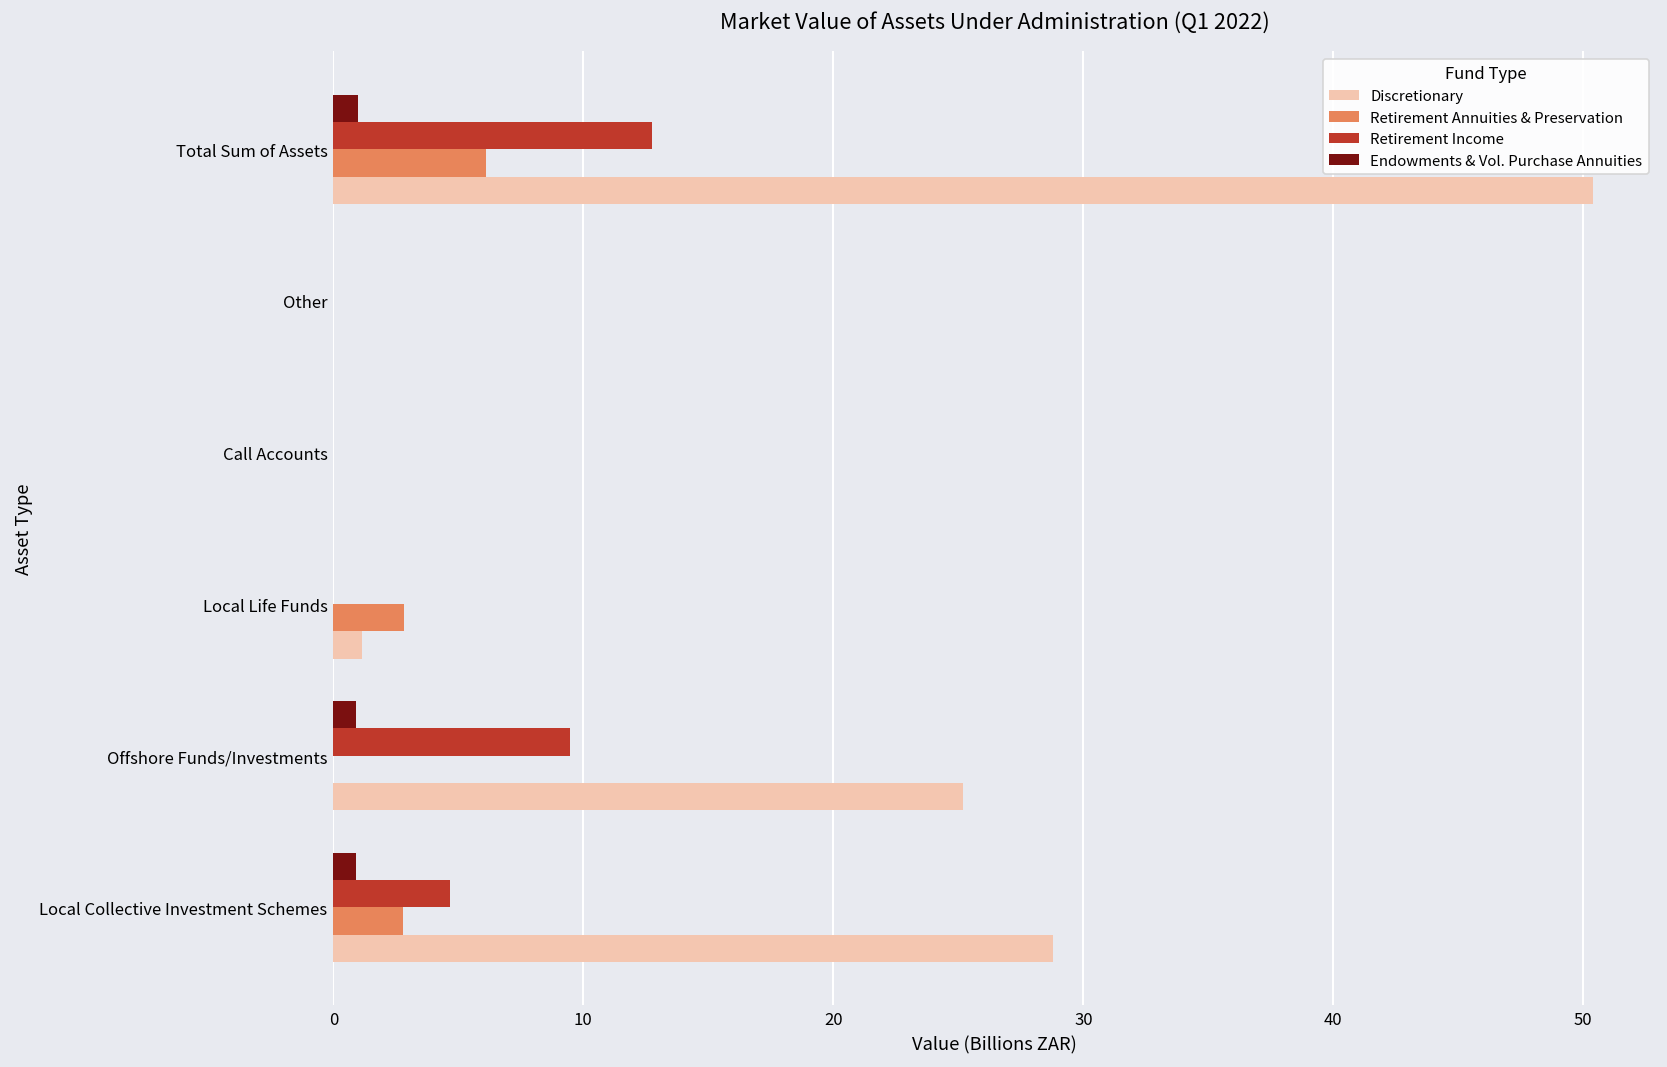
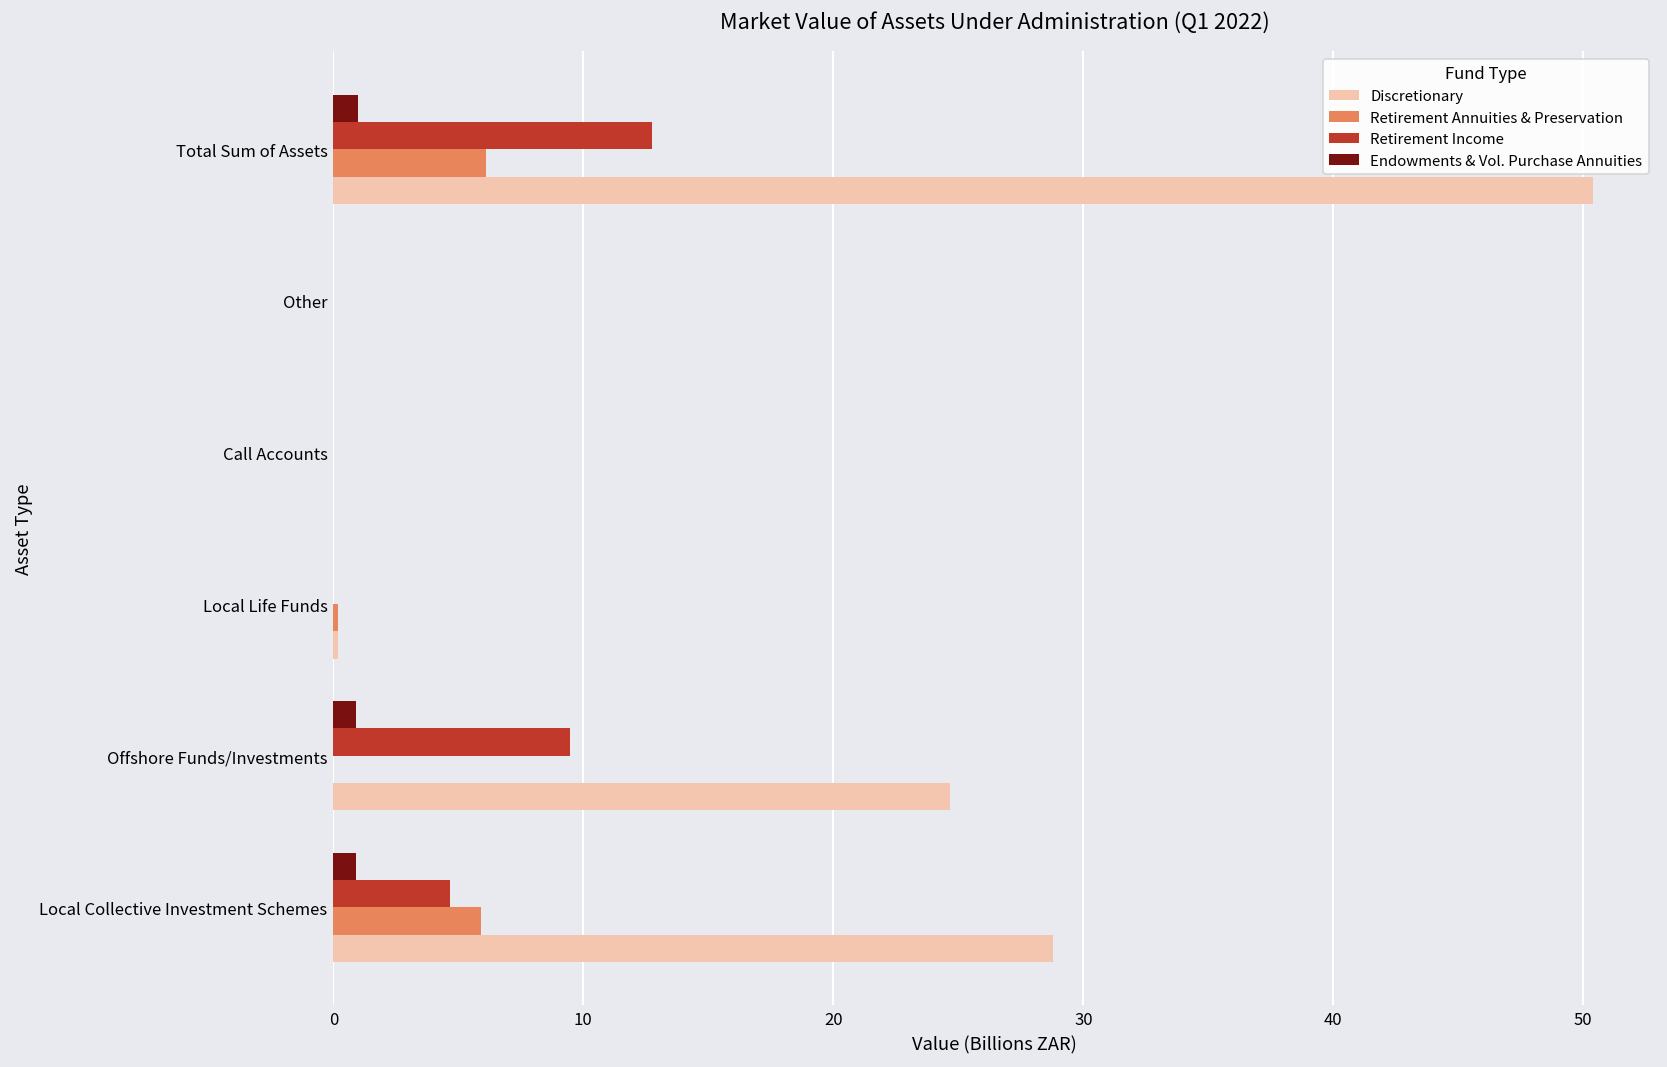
  {
    "Discretionary": {
      "Total Sum of Assets": 50.4,
      "Other": 0.0,
      "Call Accounts": 0.0,
-     "Local Life Funds": 1.1,
-     "Offshore Funds/Investments": 25.2,
+     "Local Life Funds": 0.2,
+     "Offshore Funds/Investments": 24.7,
      "Local Collective Investment Schemes": 28.8
    },
    "Retirement Annuities & Preservation": {
      "Total Sum of Assets": 6.1,
      "Other": 0.0,
      "Call Accounts": 0.0,
-     "Local Life Funds": 2.8,
+     "Local Life Funds": 0.2,
      "Offshore Funds/Investments": 0.0,
-     "Local Collective Investment Schemes": 2.8
+     "Local Collective Investment Schemes": 5.9
    },
    "Retirement Income": {
      "Total Sum of Assets": 12.7,
      "Other": 0.0,
      "Call Accounts": 0.0,
      "Local Life Funds": 0.0,
      "Offshore Funds/Investments": 9.5,
      "Local Collective Investment Schemes": 4.7
    },
    "Endowments & Vol. Purchase Annuities": {
      "Total Sum of Assets": 1.0,
      "Other": 0.0,
      "Call Accounts": 0.0,
      "Local Life Funds": 0.0,
      "Offshore Funds/Investments": 0.9,
      "Local Collective Investment Schemes": 0.9
    }
  }
